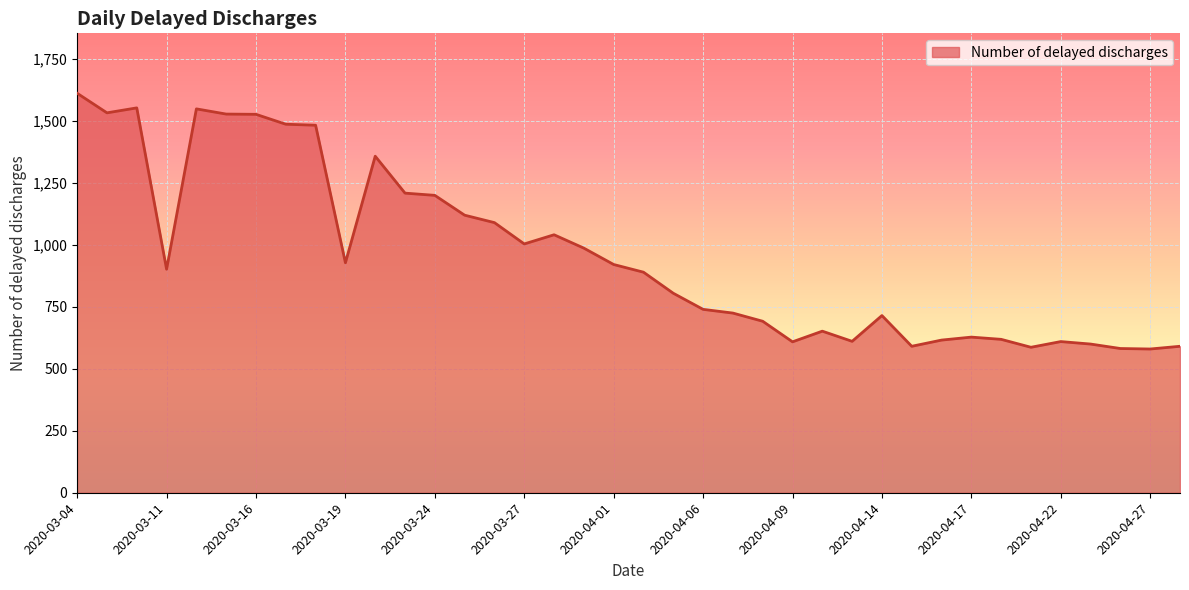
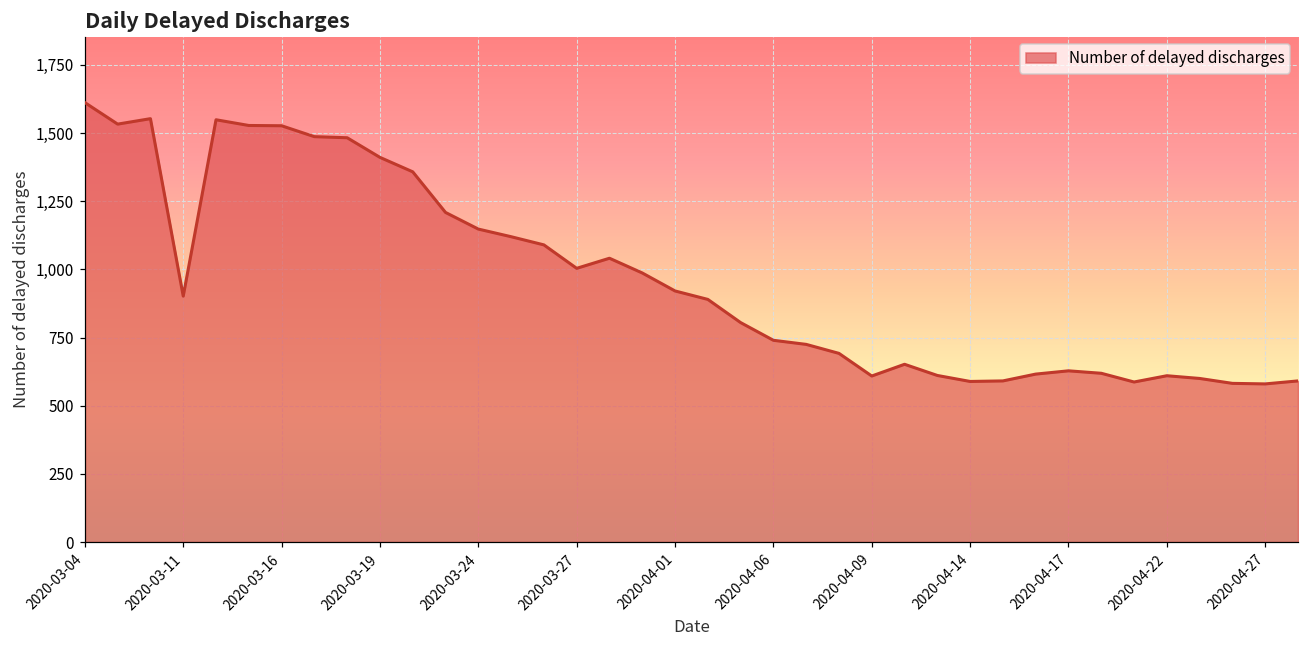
  {
    "2020-03-04": "1,610",
    "2020-03-11": "900",
    "2020-03-16": "1,530",
-   "2020-03-19": "930",
-   "2020-03-24": "1,200",
+   "2020-03-19": "1,410",
+   "2020-03-24": "1,150",
    "2020-03-27": "1,000",
    "2020-04-01": "920",
    "2020-04-06": "740",
    "2020-04-09": "610",
-   "2020-04-14": "720",
+   "2020-04-14": "590",
    "2020-04-17": "630",
    "2020-04-22": "610",
    "2020-04-27": "580"
  }
